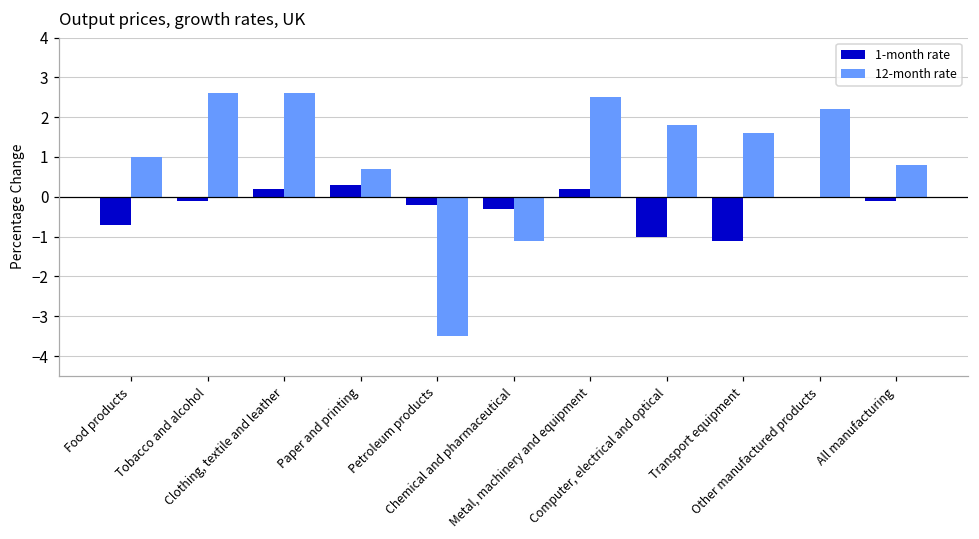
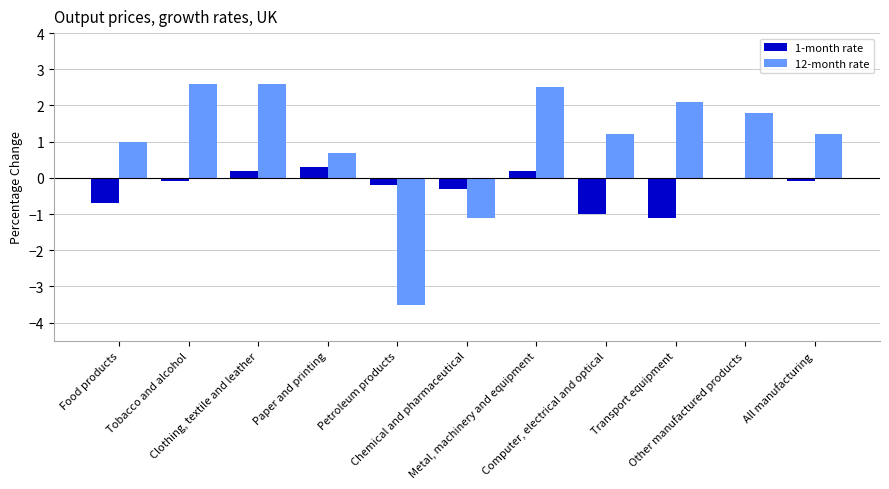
  {
    "1-month rate": {
      "Food products": -0.7,
      "Tobacco and alcohol": -0.1,
      "Clothing, textile and leather": 0.2,
      "Paper and printing": 0.3,
      "Petroleum products": -0.2,
      "Chemical and pharmaceutical": -0.3,
      "Metal, machinery and equipment": 0.2,
      "Computer, electrical and optical": -1.0,
      "Transport equipment": -1.1,
      "Other manufactured products": 0.0,
      "All manufacturing": -0.1
    },
    "12-month rate": {
      "Food products": 1.0,
      "Tobacco and alcohol": 2.6,
      "Clothing, textile and leather": 2.6,
      "Paper and printing": 0.7,
      "Petroleum products": -3.5,
      "Chemical and pharmaceutical": -1.1,
      "Metal, machinery and equipment": 2.5,
-     "Computer, electrical and optical": 1.8,
-     "Transport equipment": 1.6,
-     "Other manufactured products": 2.2,
-     "All manufacturing": 0.8
+     "Computer, electrical and optical": 1.2,
+     "Transport equipment": 2.1,
+     "Other manufactured products": 1.8,
+     "All manufacturing": 1.2
    }
  }
